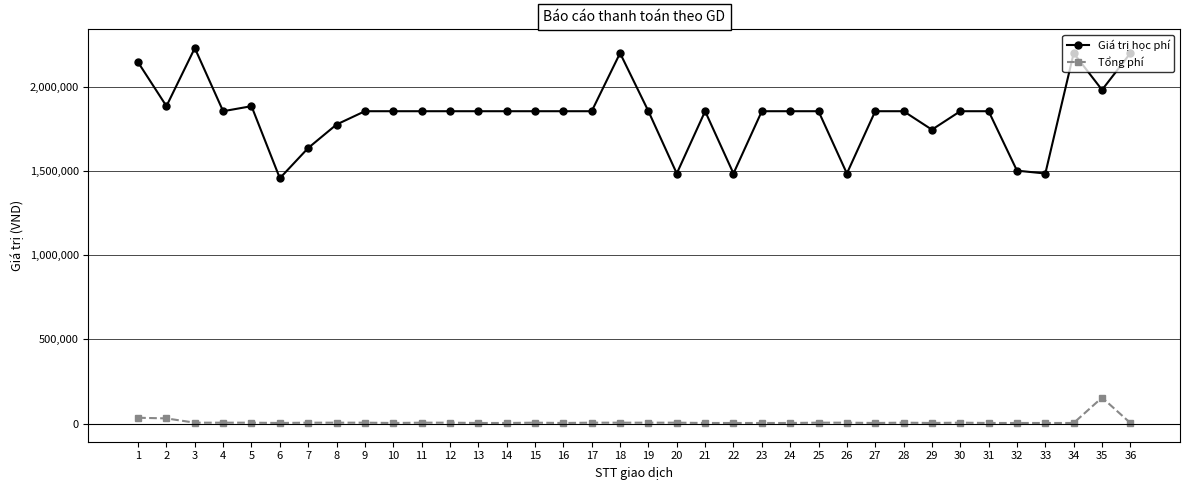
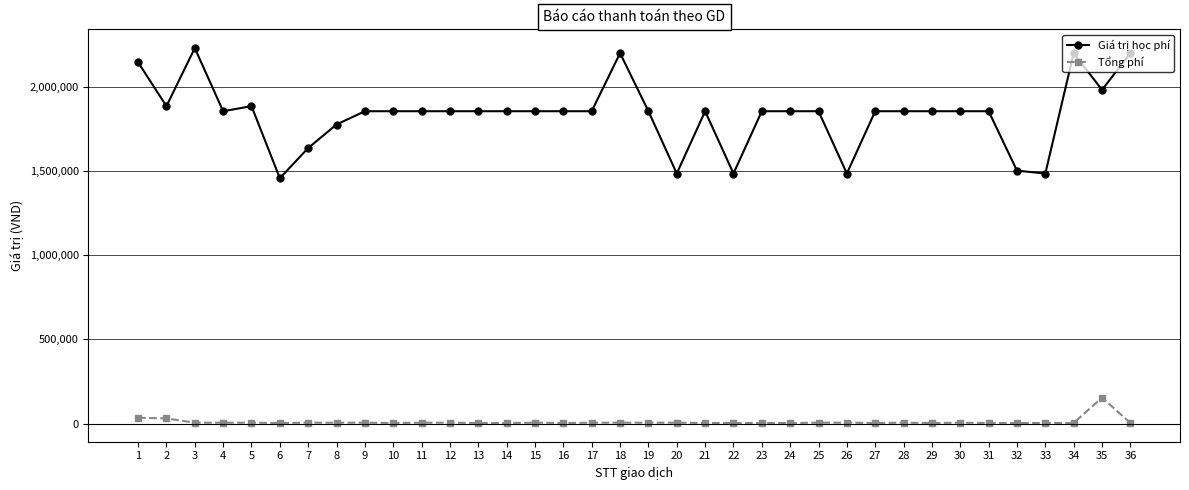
  {
    "Giá trị học phí": {
      "1": "2,150,000",
      "2": "1,890,000",
      "3": "2,230,000",
      "4": "1,860,000",
      "5": "1,890,000",
      "6": "1,460,000",
      "7": "1,640,000",
      "8": "1,780,000",
      "9": "1,860,000",
      "10": "1,860,000",
      "11": "1,860,000",
      "12": "1,860,000",
      "13": "1,860,000",
      "14": "1,860,000",
      "15": "1,860,000",
      "16": "1,860,000",
      "17": "1,860,000",
      "18": "2,200,000",
      "19": "1,860,000",
      "20": "1,490,000",
      "21": "1,860,000",
      "22": "1,490,000",
      "23": "1,860,000",
      "24": "1,860,000",
      "25": "1,860,000",
      "26": "1,490,000",
      "27": "1,860,000",
      "28": "1,860,000",
-     "29": "1,750,000",
+     "29": "1,860,000",
      "30": "1,860,000",
      "31": "1,860,000",
      "32": "1,500,000",
      "33": "1,490,000",
      "35": "1,980,000"
    },
    "Tổng phí": {
      "1": "30,000",
      "2": "30,000",
      "3": "10,000",
      "4": "10,000",
      "5": "10,000",
      "6": "0",
      "7": "10,000",
      "8": "10,000",
      "9": "10,000",
      "10": "0",
      "11": "10,000",
      "12": "10,000",
      "13": "0",
      "14": "0",
      "15": "10,000",
      "16": "0",
      "17": "10,000",
      "18": "10,000",
      "19": "10,000",
      "20": "10,000",
      "21": "0",
      "22": "0",
      "23": "0",
      "24": "0",
      "25": "10,000",
      "26": "10,000",
      "27": "0",
      "28": "10,000",
      "29": "0",
      "30": "10,000",
      "31": "0",
      "32": "0",
      "33": "0",
      "34": "0",
      "35": "150,000",
      "36": "0"
    }
  }
